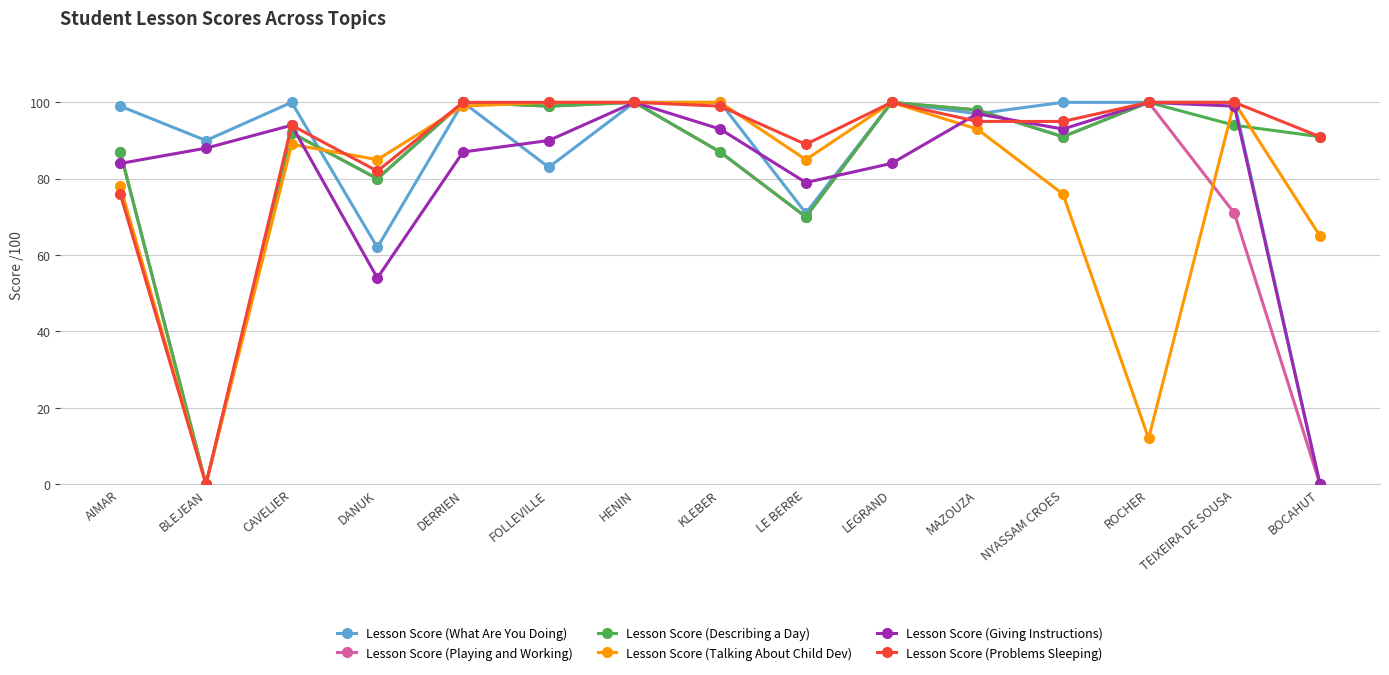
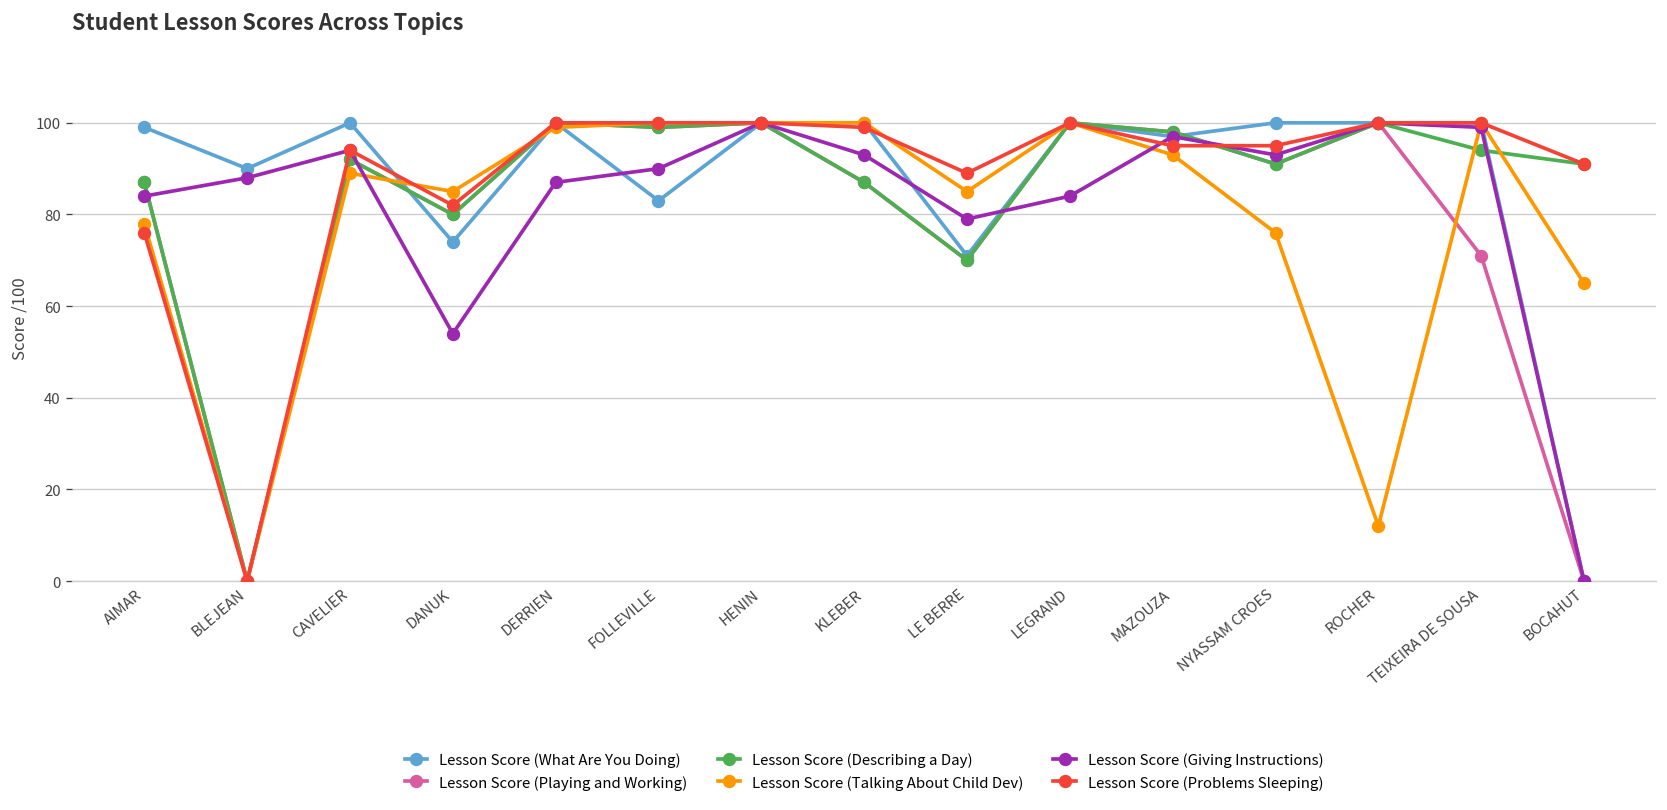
  {
    "Lesson Score (What Are You Doing)": {
      "AIMAR": 99,
      "BLEJEAN": 90,
      "CAVELIER": 100,
-     "DANUK": 62,
+     "DANUK": 74,
      "FOLLEVILLE": 83,
      "LE BERRE": 71,
      "NYASSAM CROES": 100
    },
    "Lesson Score (Playing and Working)": {
      "TEIXEIRA DE SOUSA": 71
    },
    "Lesson Score (Describing a Day)": {
      "TEIXEIRA DE SOUSA": 94
    },
    "Lesson Score (Talking About Child Dev)": {
      "AIMAR": 78,
      "CAVELIER": 89,
      "DANUK": 85,
      "DERRIEN": 99,
      "LE BERRE": 85,
      "MAZOUZA": 93,
      "NYASSAM CROES": 76,
      "ROCHER": 12,
      "BOCAHUT": 65
    },
    "Lesson Score (Giving Instructions)": {
      "AIMAR": 84,
      "BLEJEAN": 88,
      "DANUK": 54,
      "DERRIEN": 87,
      "FOLLEVILLE": 90,
      "KLEBER": 93,
      "LE BERRE": 79,
      "LEGRAND": 84,
      "NYASSAM CROES": 93,
      "TEIXEIRA DE SOUSA": 99
    },
    "Lesson Score (Problems Sleeping)": {
      "AIMAR": 76,
      "DANUK": 82,
      "KLEBER": 99,
      "LE BERRE": 89,
      "MAZOUZA": 95,
      "NYASSAM CROES": 95
    }
  }
